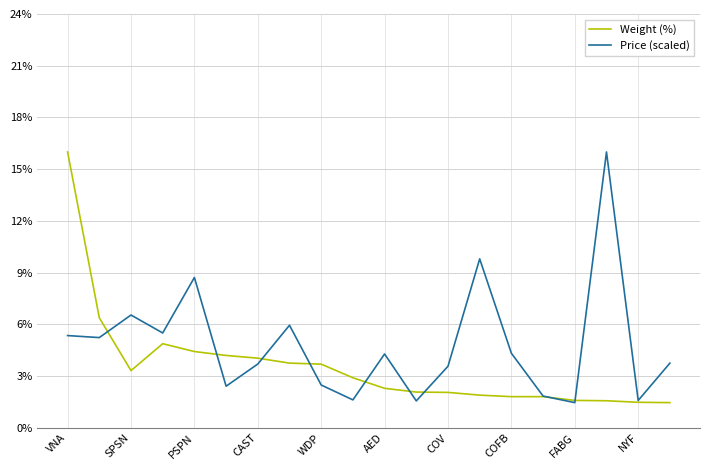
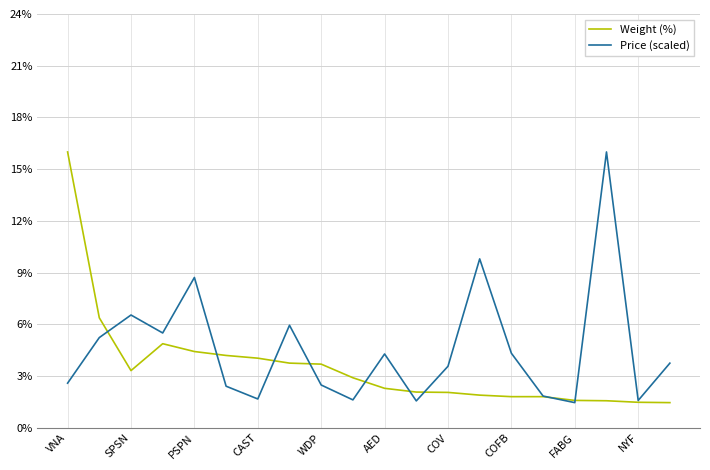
  {
    "Weight (%)": {
      "VNA": "16.2%",
      "SPSN": "3.4%",
      "PSPN": "4.5%",
      "CAST": "4.1%",
      "WDP": "3.7%",
      "AED": "2.3%",
      "COV": "2.1%",
      "COFB": "1.8%"
    },
    "Price (scaled)": {
-     "VNA": "5.4%",
+     "VNA": "2.6%",
      "SPSN": "6.6%",
      "PSPN": "8.8%",
-     "CAST": "3.7%",
+     "CAST": "1.7%",
      "WDP": "2.5%",
      "AED": "4.3%",
      "COV": "3.6%",
      "COFB": "4.4%"
    }
  }
